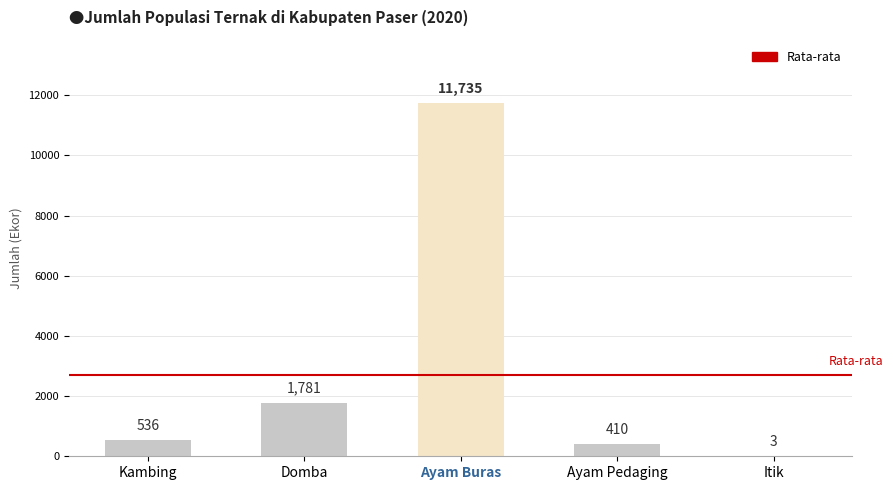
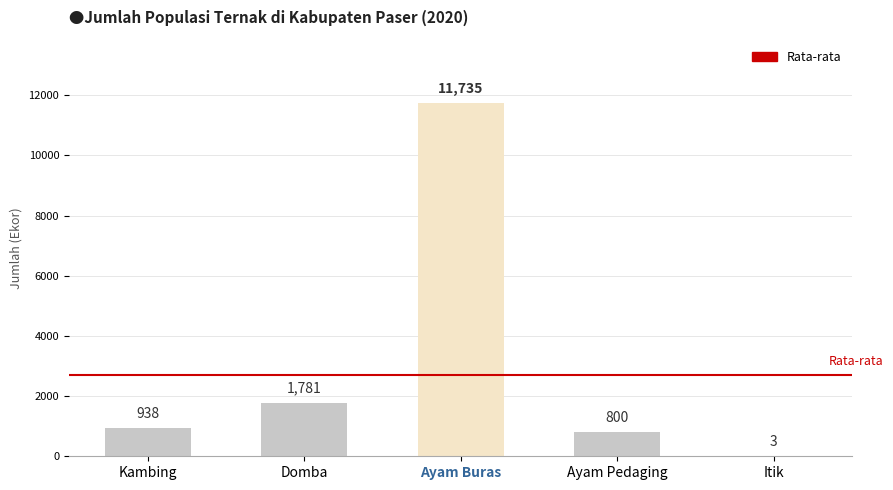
  {
-   "Kambing": "536",
+   "Kambing": "938",
    "Domba": "1,781",
    "Ayam Buras": "11,735",
-   "Ayam Pedaging": "410",
+   "Ayam Pedaging": "800",
    "Itik": "3"
  }
